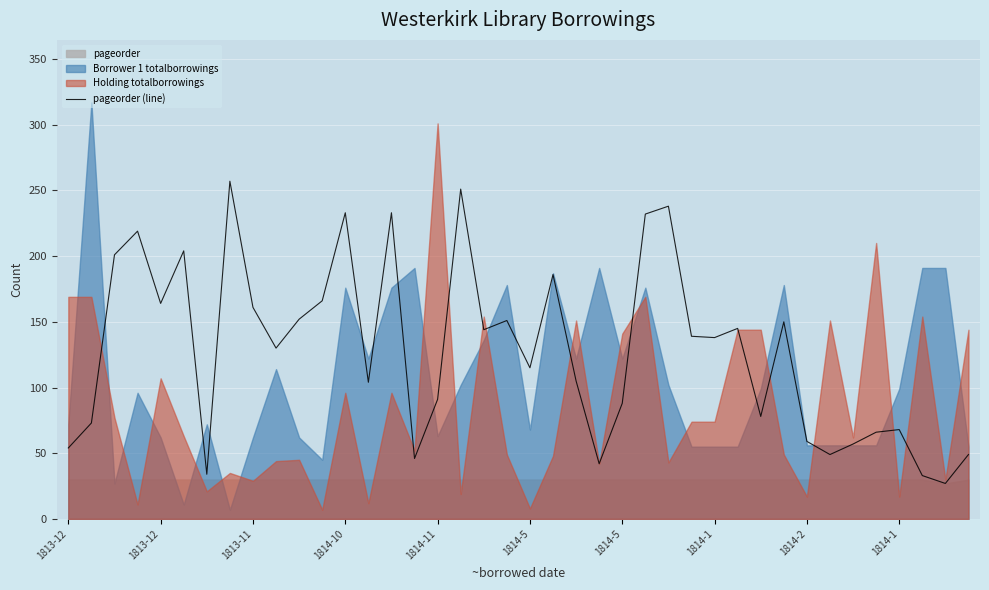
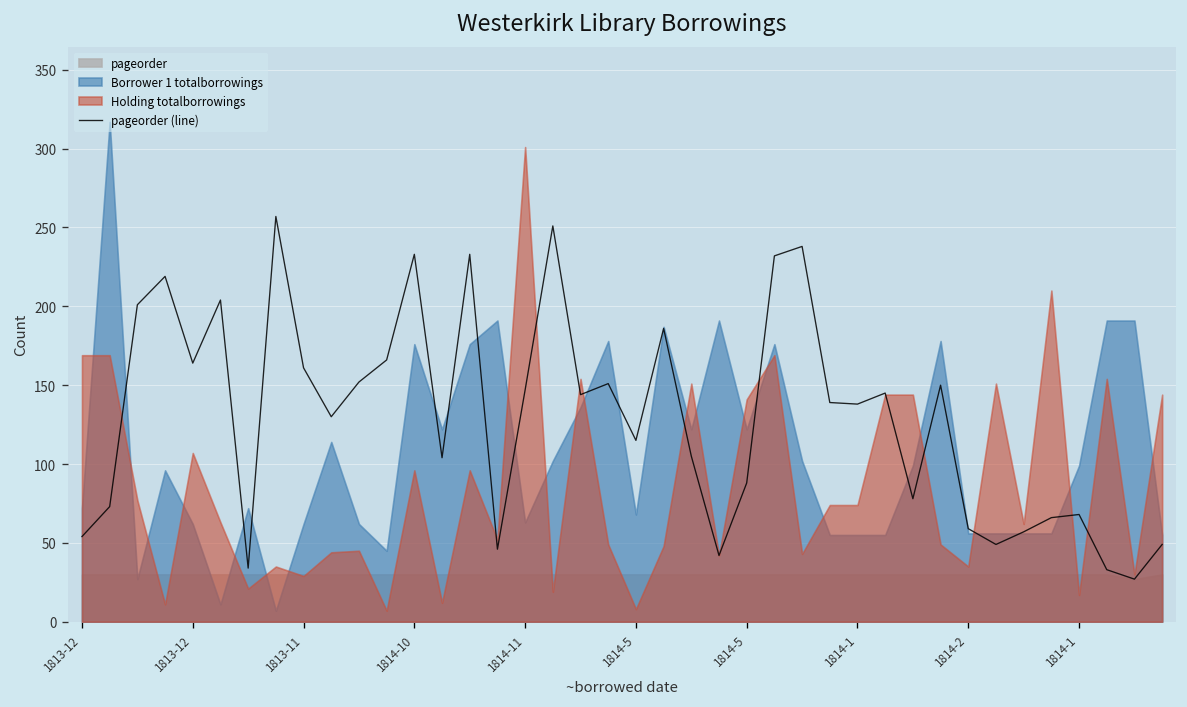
  {
    "pageorder (line)": {
-     "1814-11": 91,
+     "1814-11": 147,
      "1814-2": 59
    },
    "pageorder": {
      "1814-11": 30,
      "1814-2": 30
    },
    "Borrower 1 totalborrowings": {
      "1814-11": 63,
      "1814-2": 56
    },
    "Holding totalborrowings": {
      "1814-11": 301,
-     "1814-2": 17
+     "1814-2": 35
    }
  }
